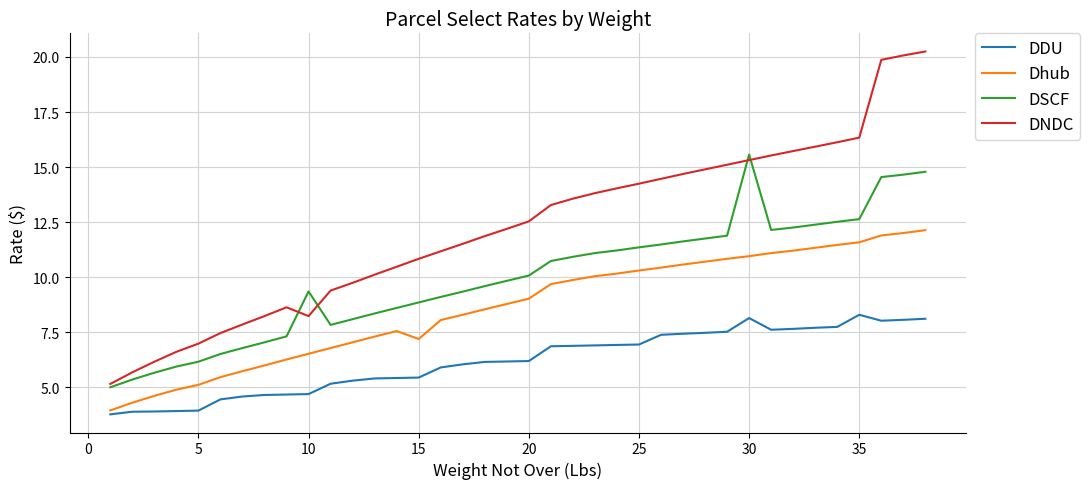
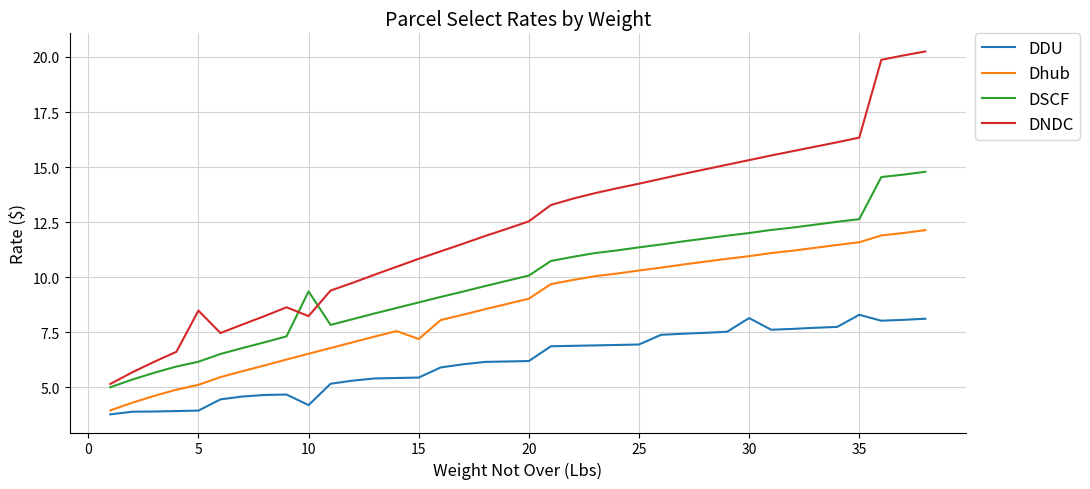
  {
    "DDU": {
      "5": 4.0,
-     "10": 4.7,
+     "10": 4.2,
      "15": 5.5,
      "20": 6.2,
      "25": 7.0,
      "30": 8.2,
      "35": 8.3
    },
    "Dhub": {
      "5": 5.1,
      "10": 6.5,
      "15": 7.2,
      "20": 9.0,
      "25": 10.3,
      "30": 11.0,
      "35": 11.6
    },
    "DSCF": {
      "5": 6.2,
      "10": 9.4,
      "15": 8.9,
      "20": 10.1,
      "25": 11.4,
-     "30": 15.6,
+     "30": 12.0,
      "35": 12.6
    },
    "DNDC": {
-     "5": 7.0,
+     "5": 8.5,
      "10": 8.2,
      "15": 10.8,
      "20": 12.5,
      "25": 14.3,
      "30": 15.3,
      "35": 16.3
    }
  }
